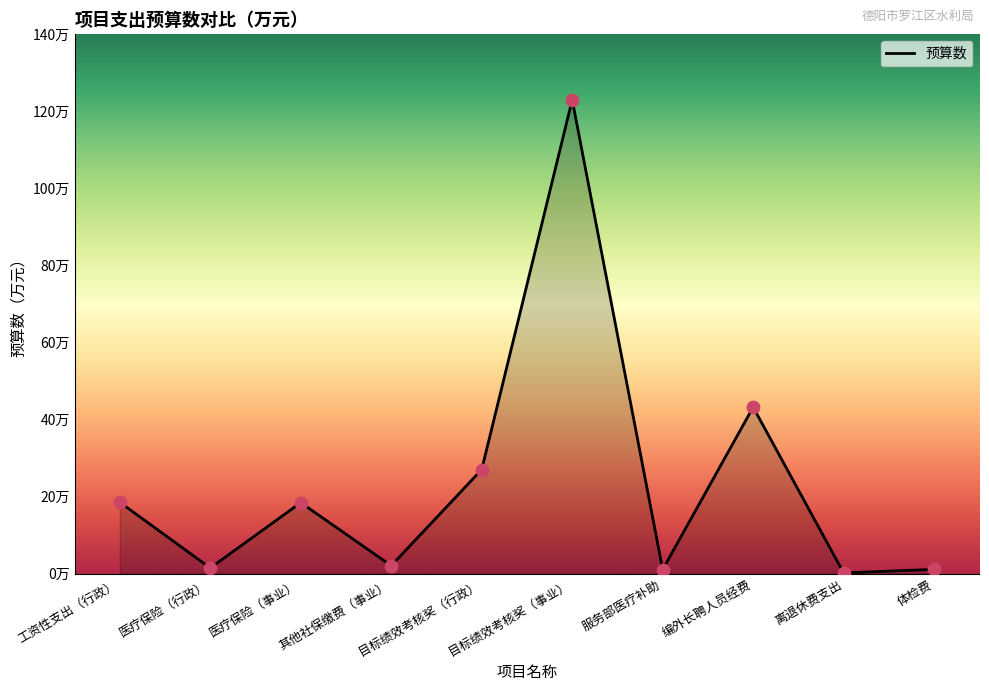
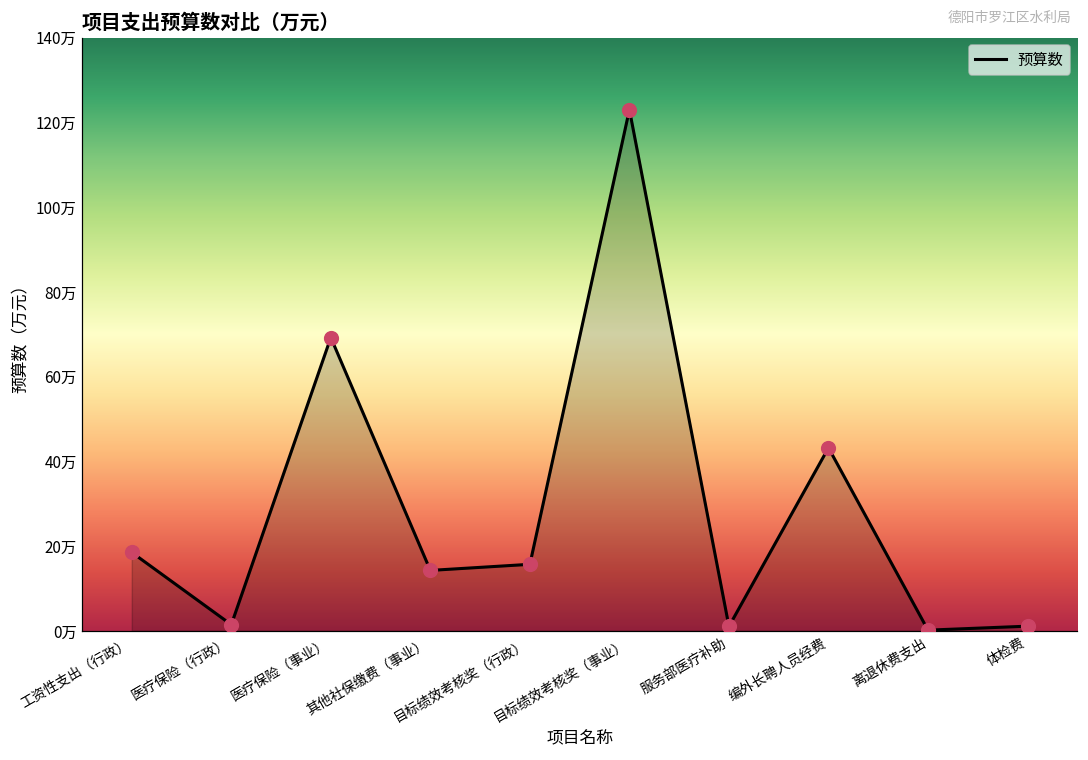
  {
    "工资性支出（行政）": "19万",
    "医疗保险（行政）": "1万",
-   "医疗保险（事业）": "18万",
-   "其他社保缴费（事业）": "2万",
-   "目标绩效考核奖（行政）": "27万",
+   "医疗保险（事业）": "69万",
+   "其他社保缴费（事业）": "14万",
+   "目标绩效考核奖（行政）": "16万",
    "目标绩效考核奖（事业）": "123万",
    "服务部医疗补助": "1万",
    "编外长聘人员经费": "43万",
    "离退休费支出": "0万",
    "体检费": "1万"
  }
